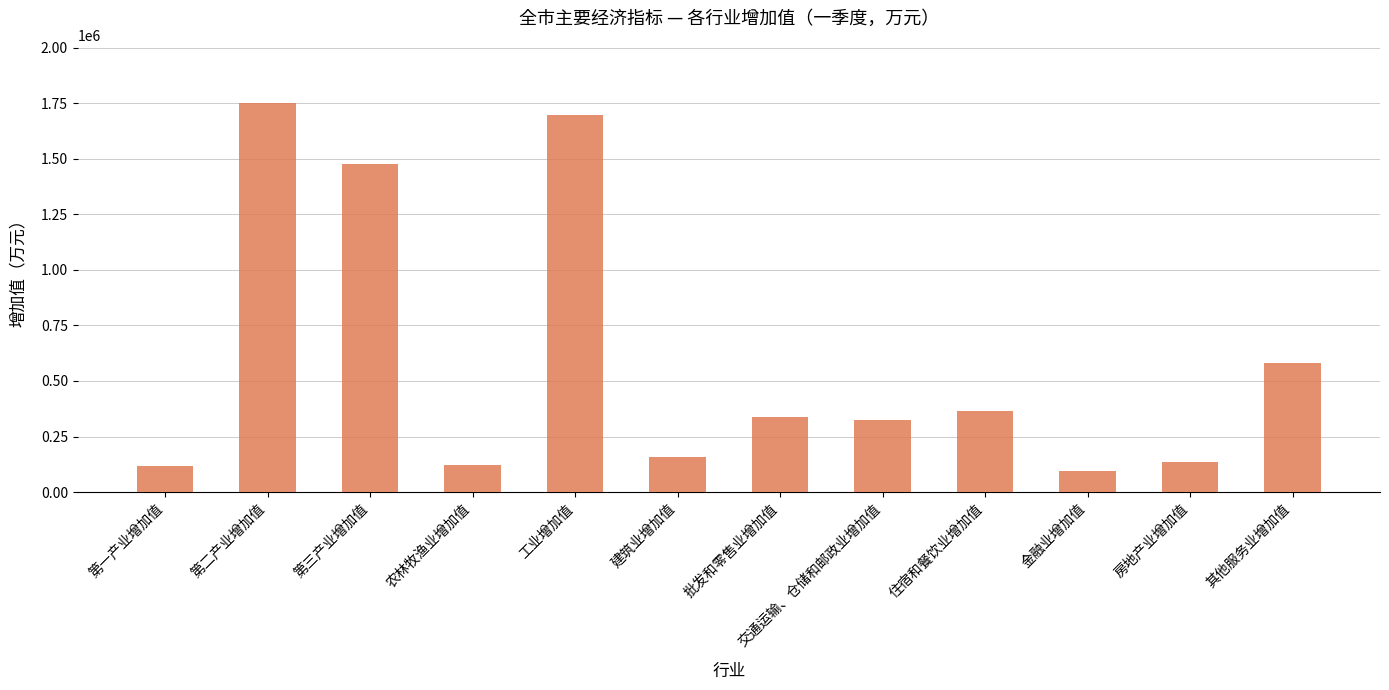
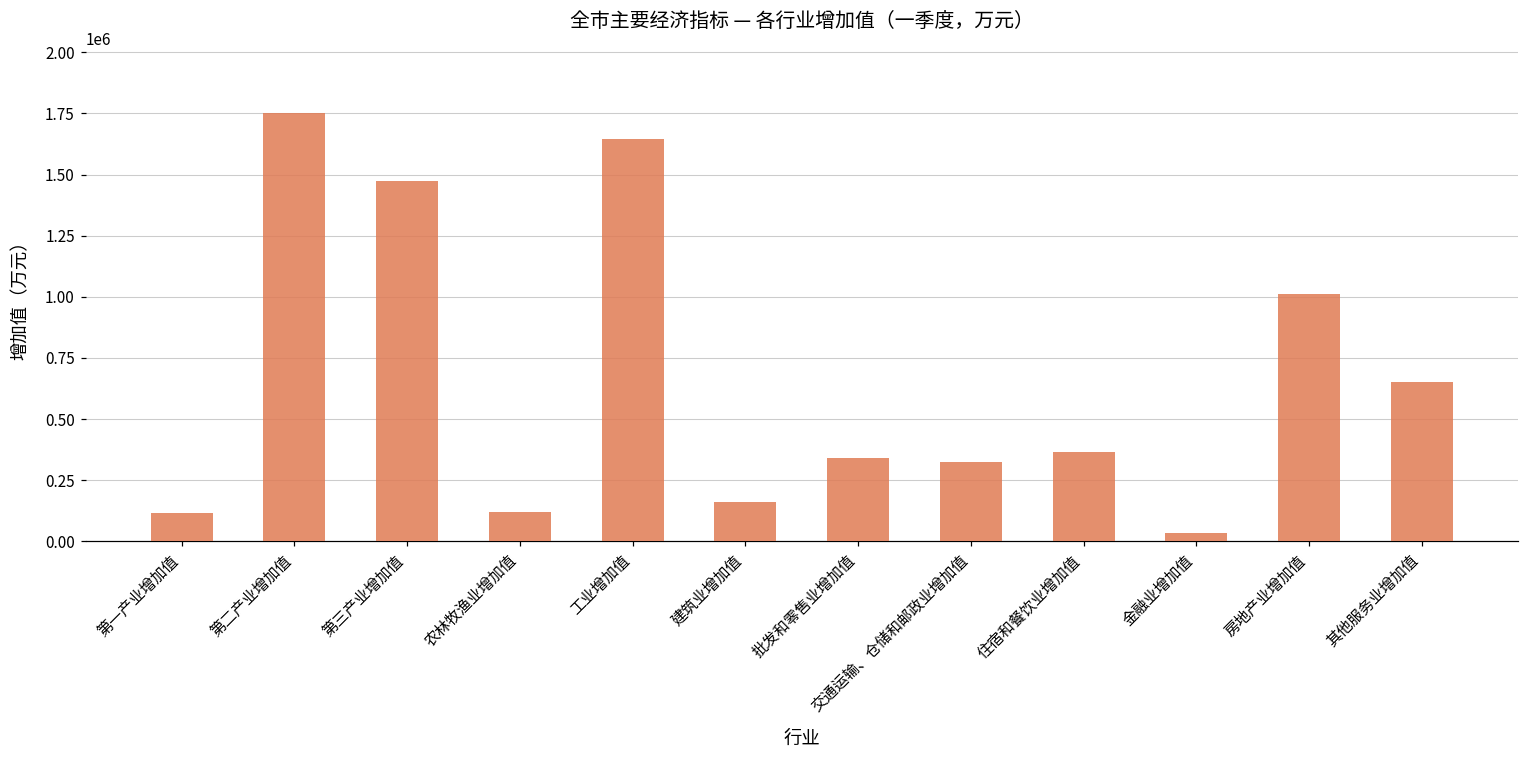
  {
    "第一产业增加值": 120000,
    "第二产业增加值": 1750000,
    "第三产业增加值": 1470000,
    "农林牧渔业增加值": 120000,
-   "工业增加值": 1700000,
+   "工业增加值": 1650000,
    "建筑业增加值": 160000,
    "批发和零售业增加值": 340000,
    "交通运输、仓储和邮政业增加值": 320000,
    "住宿和餐饮业增加值": 370000,
-   "金融业增加值": 90000,
-   "房地产业增加值": 130000,
-   "其他服务业增加值": 580000
+   "金融业增加值": 30000,
+   "房地产业增加值": 1010000,
+   "其他服务业增加值": 650000
  }
